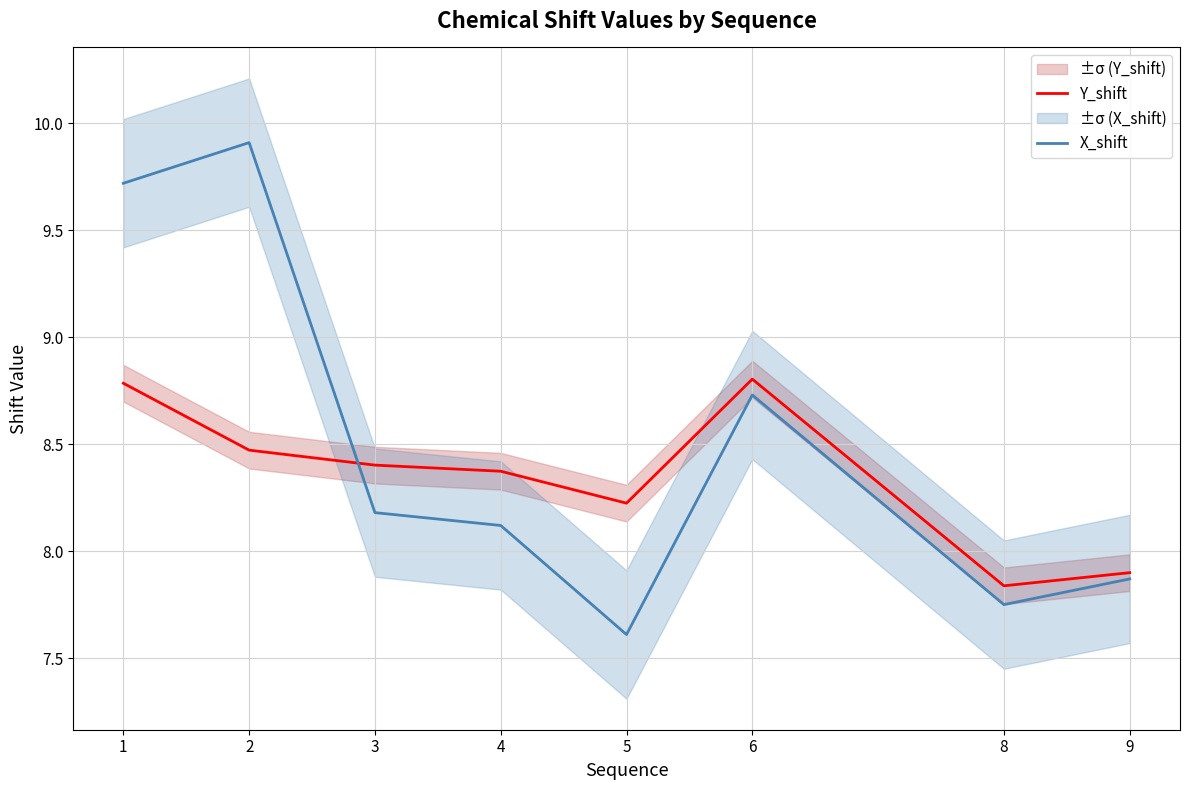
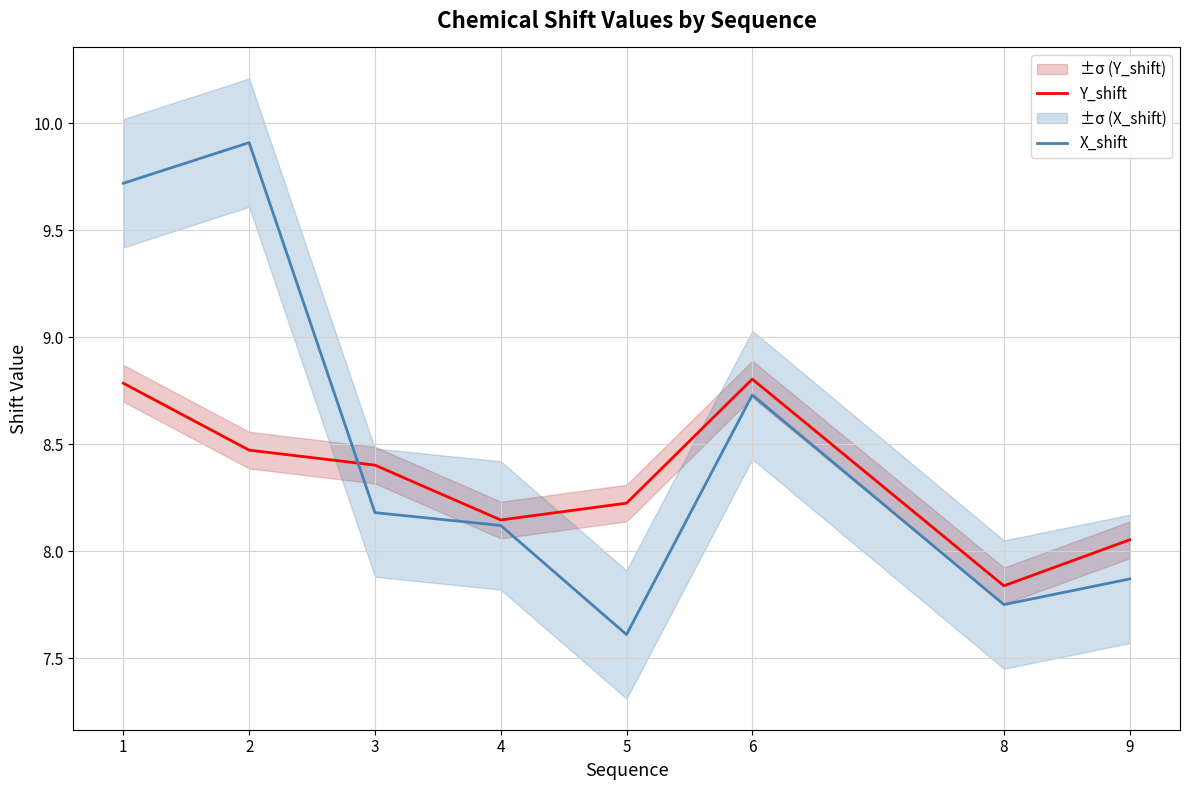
  {
    "Y_shift": {
      "1": 8.79,
      "2": 8.47,
      "3": 8.40,
-     "4": 8.37,
+     "4": 8.15,
      "5": 8.22,
      "6": 8.80,
      "8": 7.84,
-     "9": 7.90
+     "9": 8.05
    }
  }
